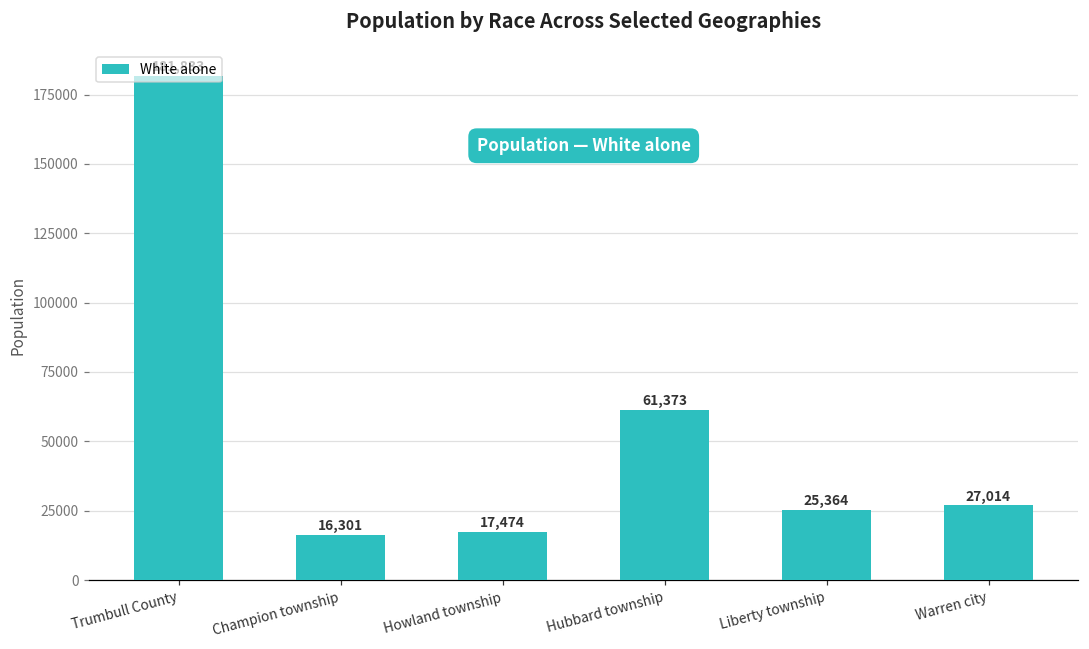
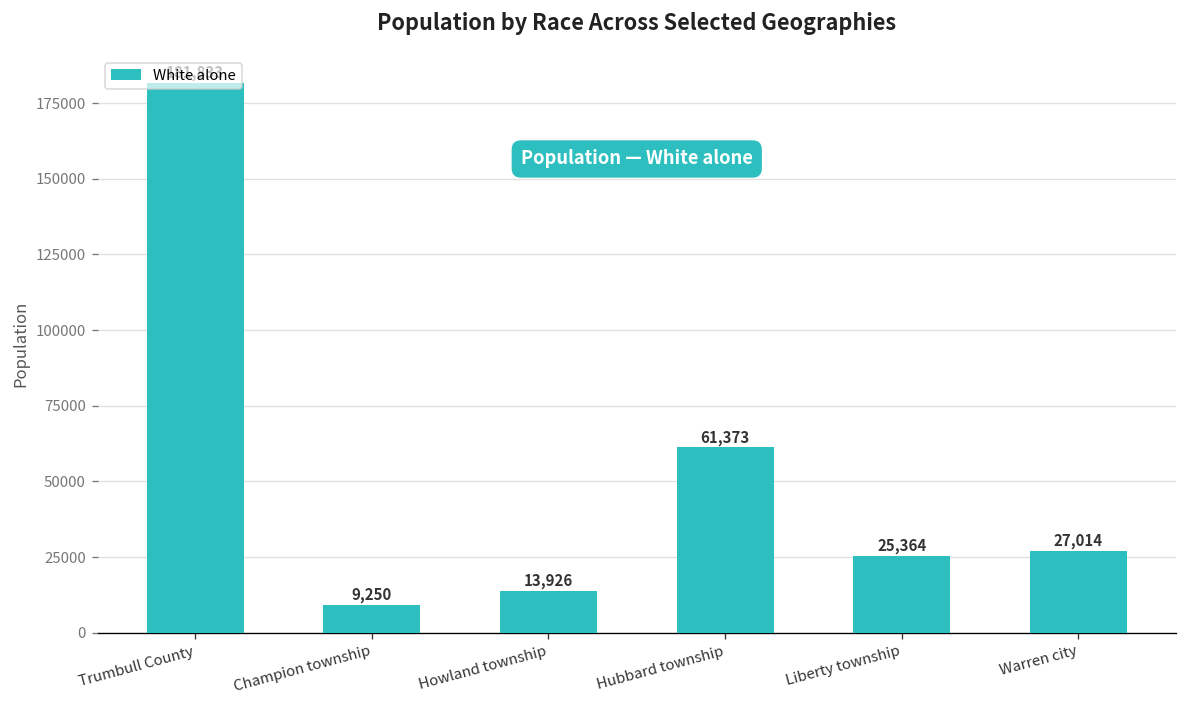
  {
-   "Champion township": "16,301",
-   "Howland township": "17,474",
+   "Champion township": "9,250",
+   "Howland township": "13,926",
    "Hubbard township": "61,373",
    "Liberty township": "25,364",
    "Warren city": "27,014"
  }
